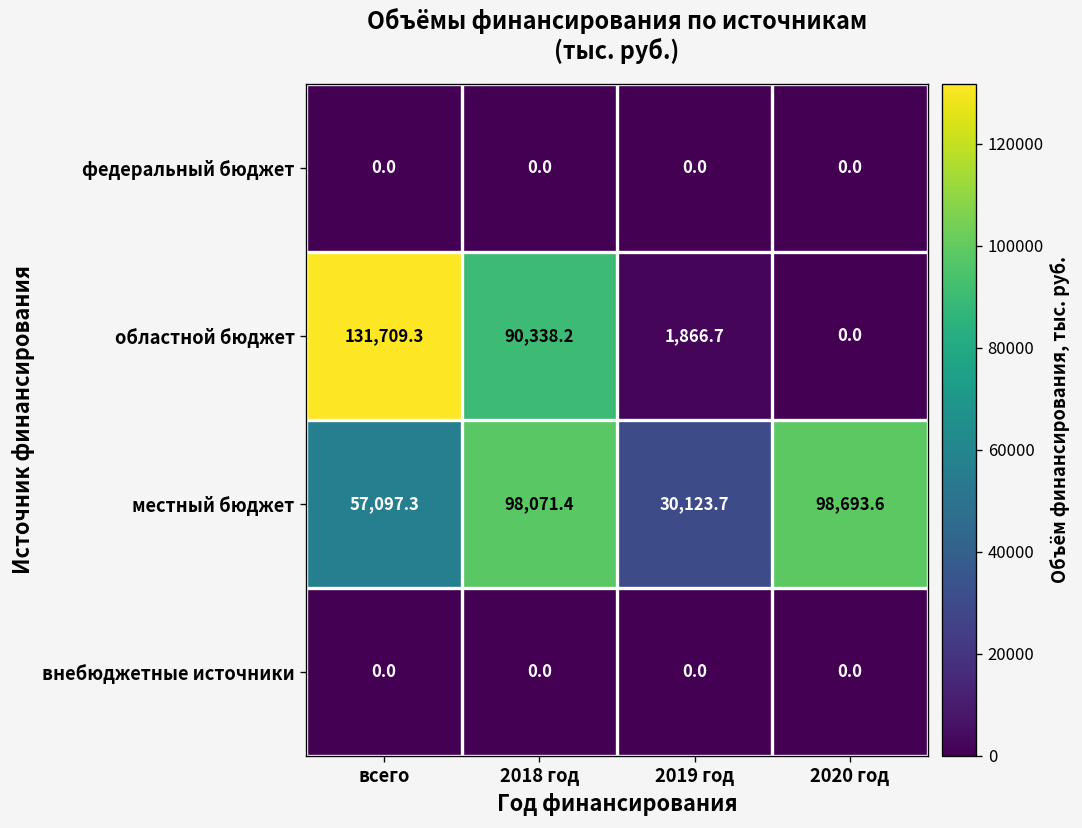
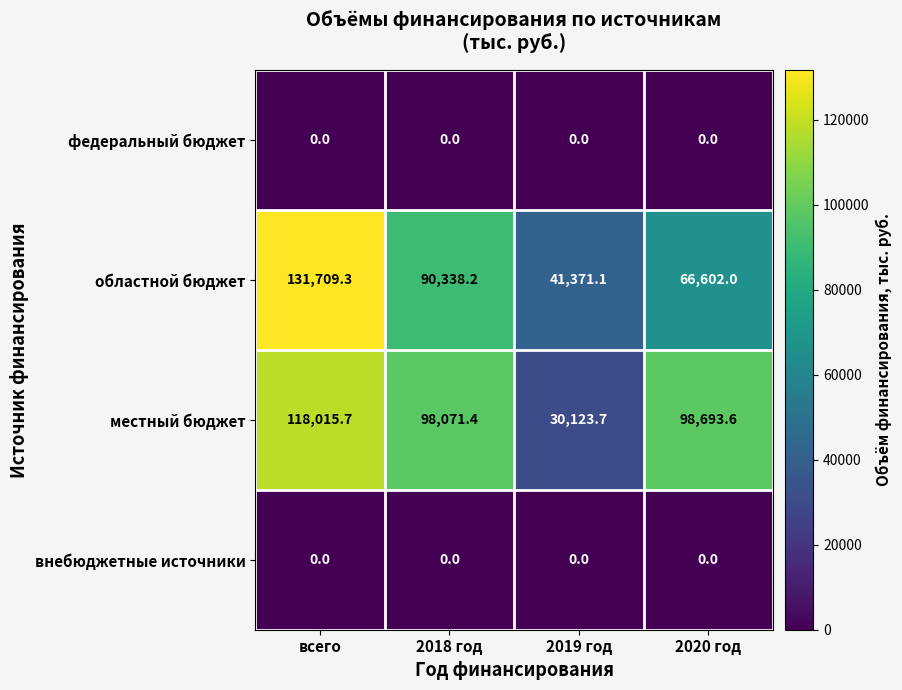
  {
    "федеральный бюджет": {
      "всего": "0.0",
      "2018 год": "0.0",
      "2019 год": "0.0",
      "2020 год": "0.0"
    },
    "областной бюджет": {
      "всего": "131,709.3",
      "2018 год": "90,338.2",
-     "2019 год": "1,866.7",
-     "2020 год": "0.0"
+     "2019 год": "41,371.1",
+     "2020 год": "66,602.0"
    },
    "местный бюджет": {
-     "всего": "57,097.3",
+     "всего": "118,015.7",
      "2018 год": "98,071.4",
      "2019 год": "30,123.7",
      "2020 год": "98,693.6"
    },
    "внебюджетные источники": {
      "всего": "0.0",
      "2018 год": "0.0",
      "2019 год": "0.0",
      "2020 год": "0.0"
    }
  }
